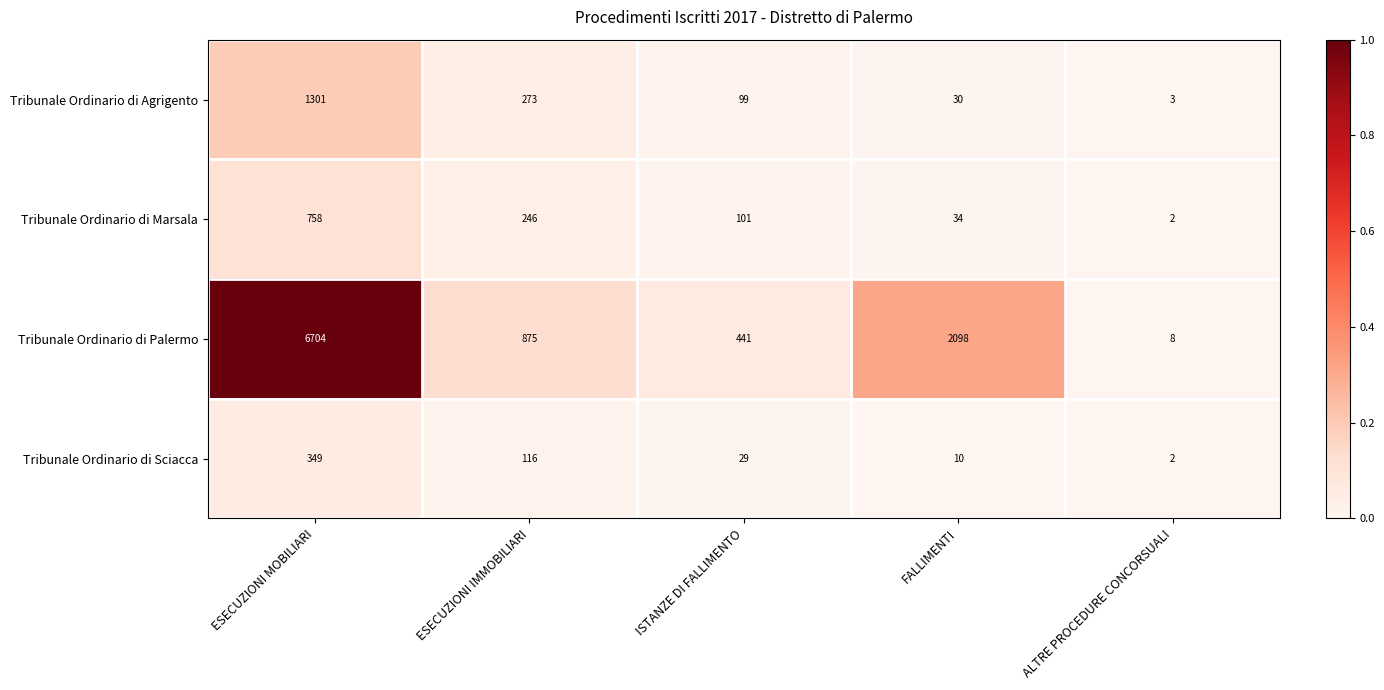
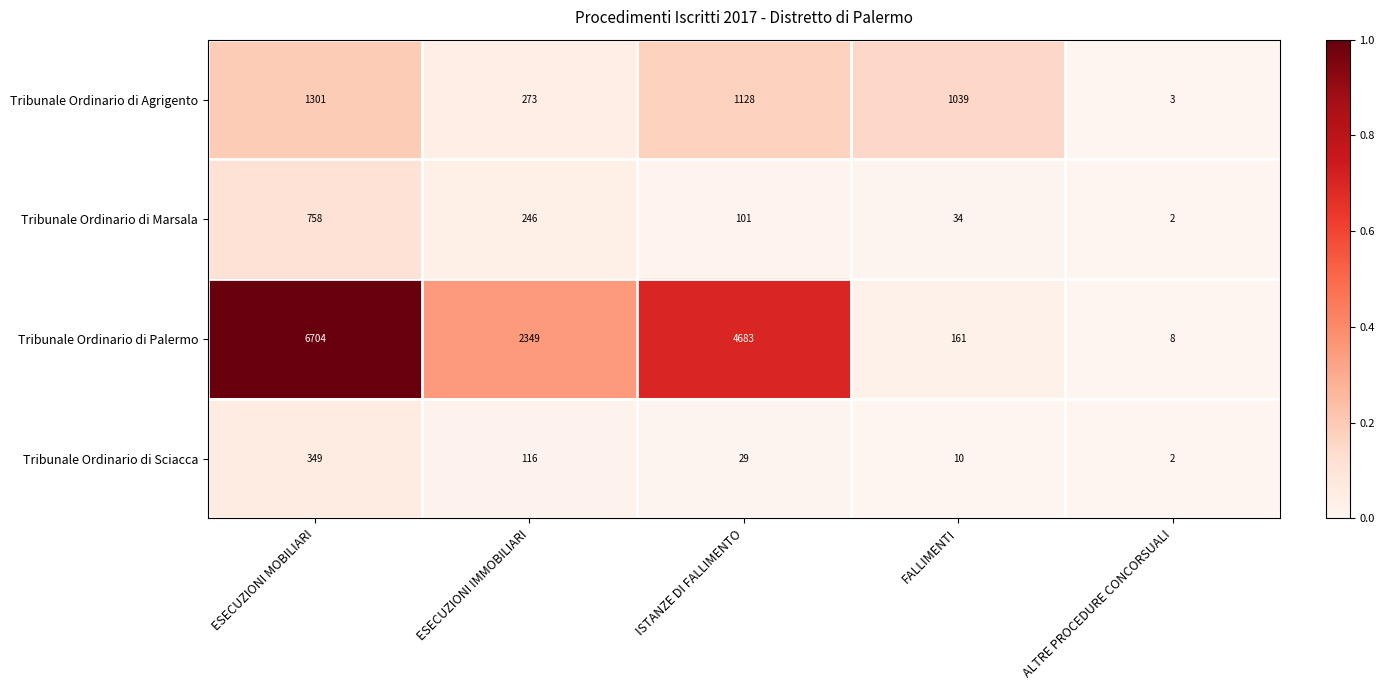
  {
    "Tribunale Ordinario di Agrigento": {
      "ESECUZIONI MOBILIARI": 1301,
      "ESECUZIONI IMMOBILIARI": 273,
-     "ISTANZE DI FALLIMENTO": 99,
-     "FALLIMENTI": 30,
+     "ISTANZE DI FALLIMENTO": 1128,
+     "FALLIMENTI": 1039,
      "ALTRE PROCEDURE CONCORSUALI": 3
    },
    "Tribunale Ordinario di Marsala": {
      "ESECUZIONI MOBILIARI": 758,
      "ESECUZIONI IMMOBILIARI": 246,
      "ISTANZE DI FALLIMENTO": 101,
      "FALLIMENTI": 34,
      "ALTRE PROCEDURE CONCORSUALI": 2
    },
    "Tribunale Ordinario di Palermo": {
      "ESECUZIONI MOBILIARI": 6704,
-     "ESECUZIONI IMMOBILIARI": 875,
-     "ISTANZE DI FALLIMENTO": 441,
-     "FALLIMENTI": 2098,
+     "ESECUZIONI IMMOBILIARI": 2349,
+     "ISTANZE DI FALLIMENTO": 4683,
+     "FALLIMENTI": 161,
      "ALTRE PROCEDURE CONCORSUALI": 8
    },
    "Tribunale Ordinario di Sciacca": {
      "ESECUZIONI MOBILIARI": 349,
      "ESECUZIONI IMMOBILIARI": 116,
      "ISTANZE DI FALLIMENTO": 29,
      "FALLIMENTI": 10,
      "ALTRE PROCEDURE CONCORSUALI": 2
    }
  }
